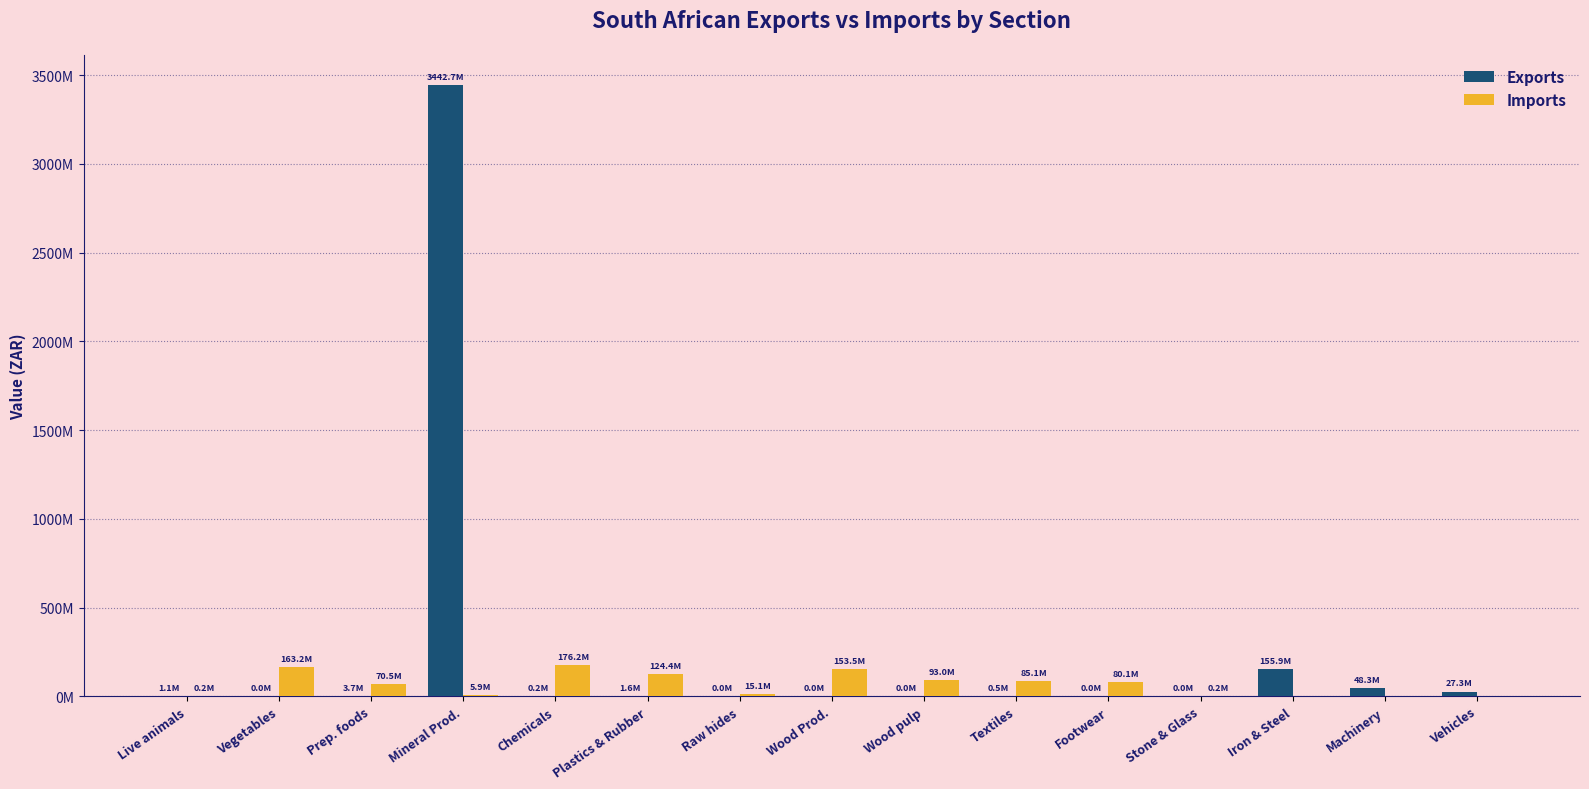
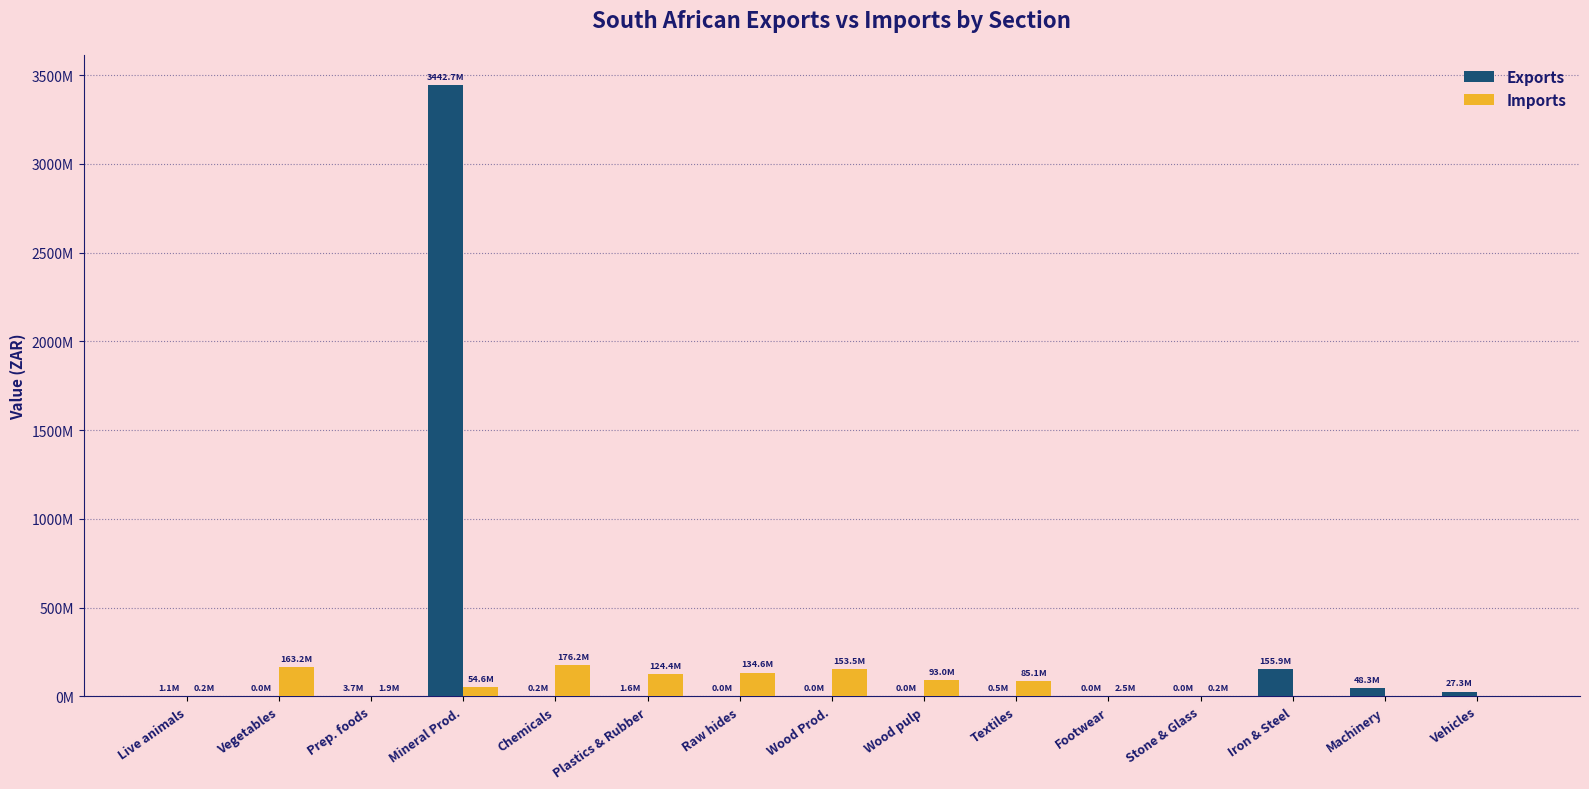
  {
    "Exports": {
      "Live animals": "1.1M",
      "Prep. foods": "3.7M",
      "Mineral Prod.": "3442.7M",
      "Chemicals": "0.2M",
      "Plastics & Rubber": "1.6M",
      "Textiles": "0.5M",
      "Iron & Steel": "155.9M",
      "Machinery": "48.3M",
      "Vehicles": "27.3M"
    },
    "Imports": {
      "Live animals": "0.2M",
      "Vegetables": "163.2M",
-     "Prep. foods": "70.5M",
-     "Mineral Prod.": "5.9M",
+     "Prep. foods": "1.9M",
+     "Mineral Prod.": "54.6M",
      "Chemicals": "176.2M",
      "Plastics & Rubber": "124.4M",
-     "Raw hides": "15.1M",
+     "Raw hides": "134.6M",
      "Wood Prod.": "153.5M",
      "Wood pulp": "93.0M",
      "Textiles": "85.1M",
-     "Footwear": "80.1M",
+     "Footwear": "2.5M",
      "Stone & Glass": "0.2M"
    }
  }
